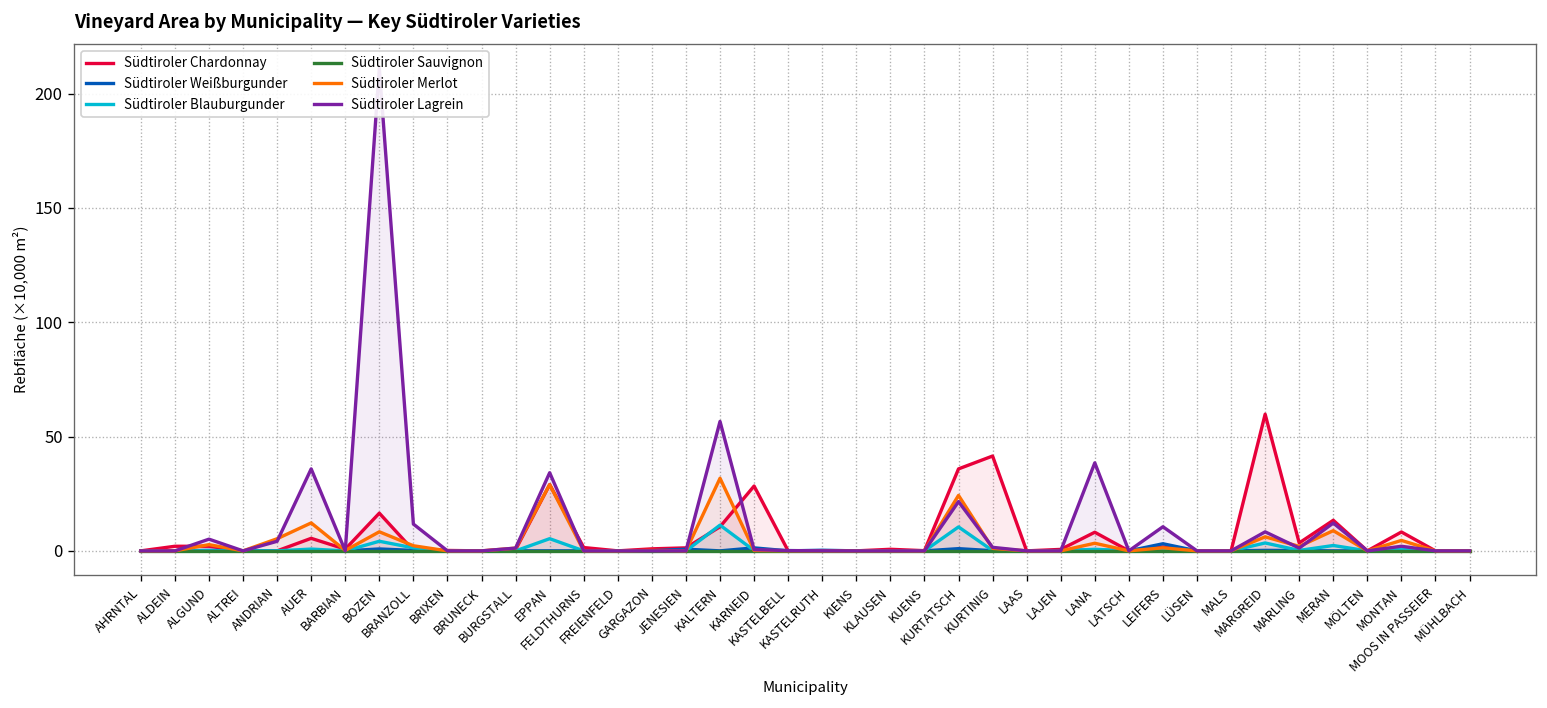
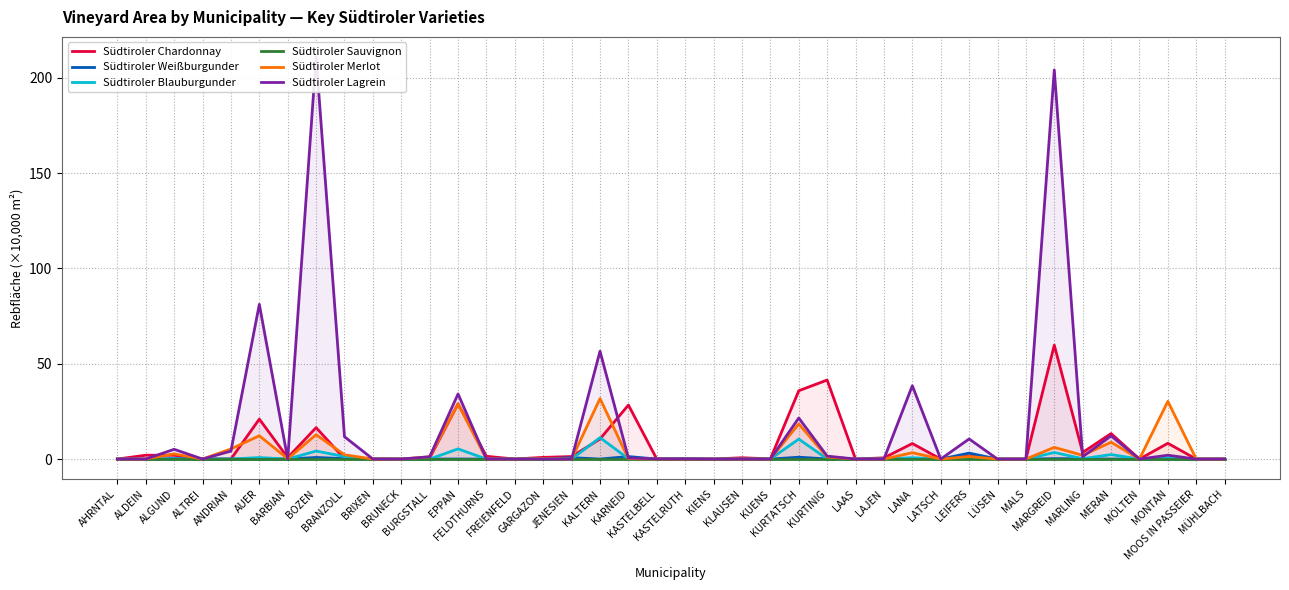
  {
    "Südtiroler Chardonnay": {
      "ALDEIN": 2,
-     "AUER": 5,
+     "AUER": 21,
      "BOZEN": 16,
      "FELDTHURNS": 1,
      "KARNEID": 28,
      "KURTATSCH": 36,
      "KURTINIG": 41,
      "LANA": 8,
      "MARGREID": 60,
      "MARLING": 3,
      "MONTAN": 8
    },
    "Südtiroler Weißburgunder": {
      "LEIFERS": 3
    },
    "Südtiroler Blauburgunder": {
      "BOZEN": 4,
      "EPPAN": 5,
      "KURTATSCH": 10,
      "MARGREID": 3,
      "MERAN": 2
    },
    "Südtiroler Merlot": {
      "AUER": 12,
-     "BOZEN": 8,
+     "BOZEN": 13,
      "KALTERN": 32,
-     "KURTATSCH": 24,
+     "KURTATSCH": 18,
      "LANA": 3,
      "MARGREID": 6,
      "MERAN": 9,
-     "MONTAN": 5
+     "MONTAN": 30
    },
    "Südtiroler Lagrein": {
      "ALGUND": 5,
-     "AUER": 36,
+     "AUER": 81,
      "BRANZOLL": 12,
      "EPPAN": 34,
      "KALTERN": 57,
      "KURTATSCH": 22,
      "LANA": 38,
      "LEIFERS": 11,
-     "MARGREID": 8
+     "MARGREID": 204
    }
  }
